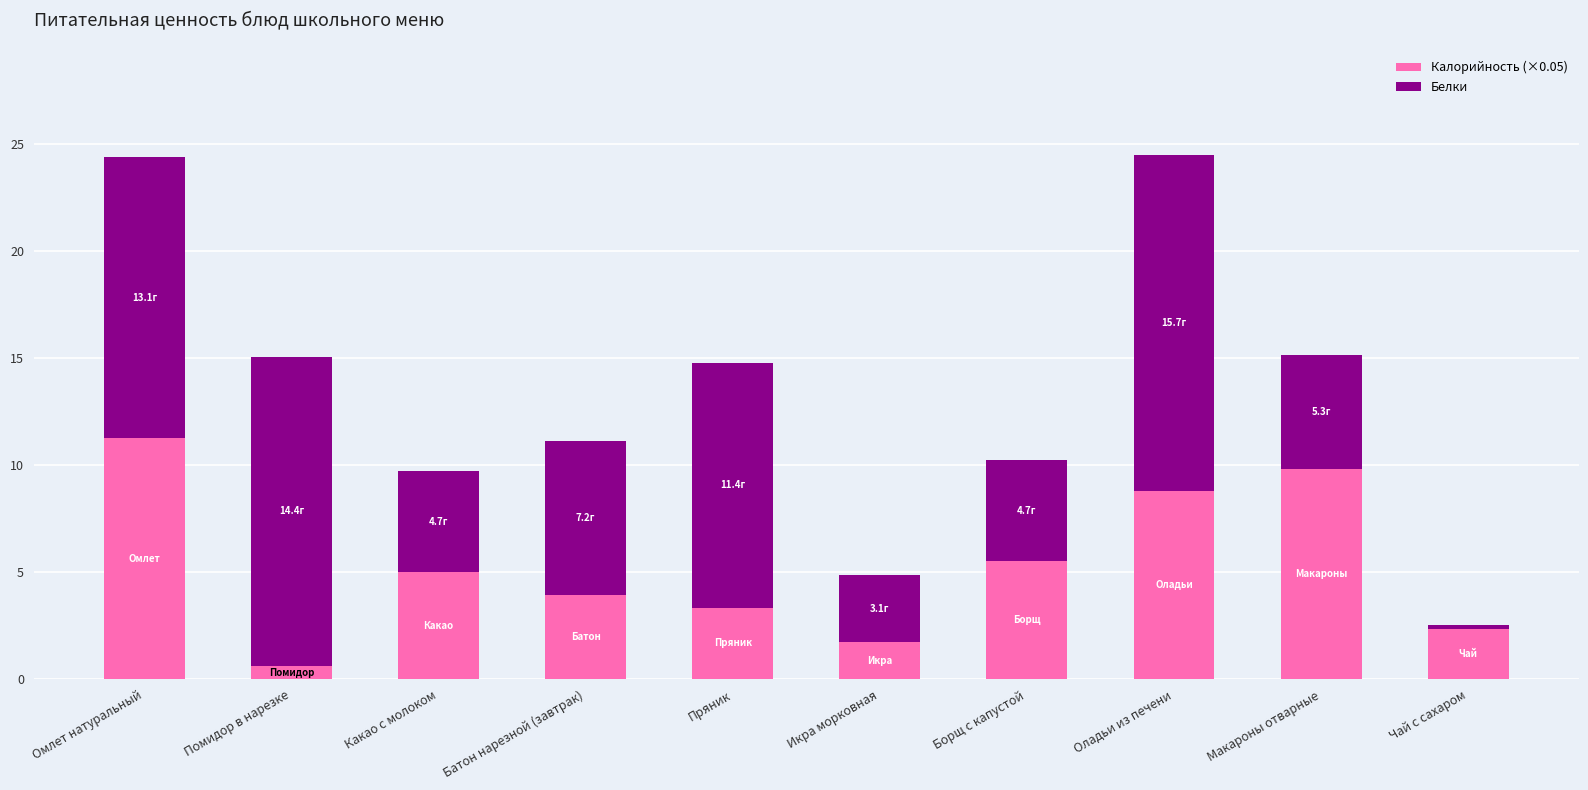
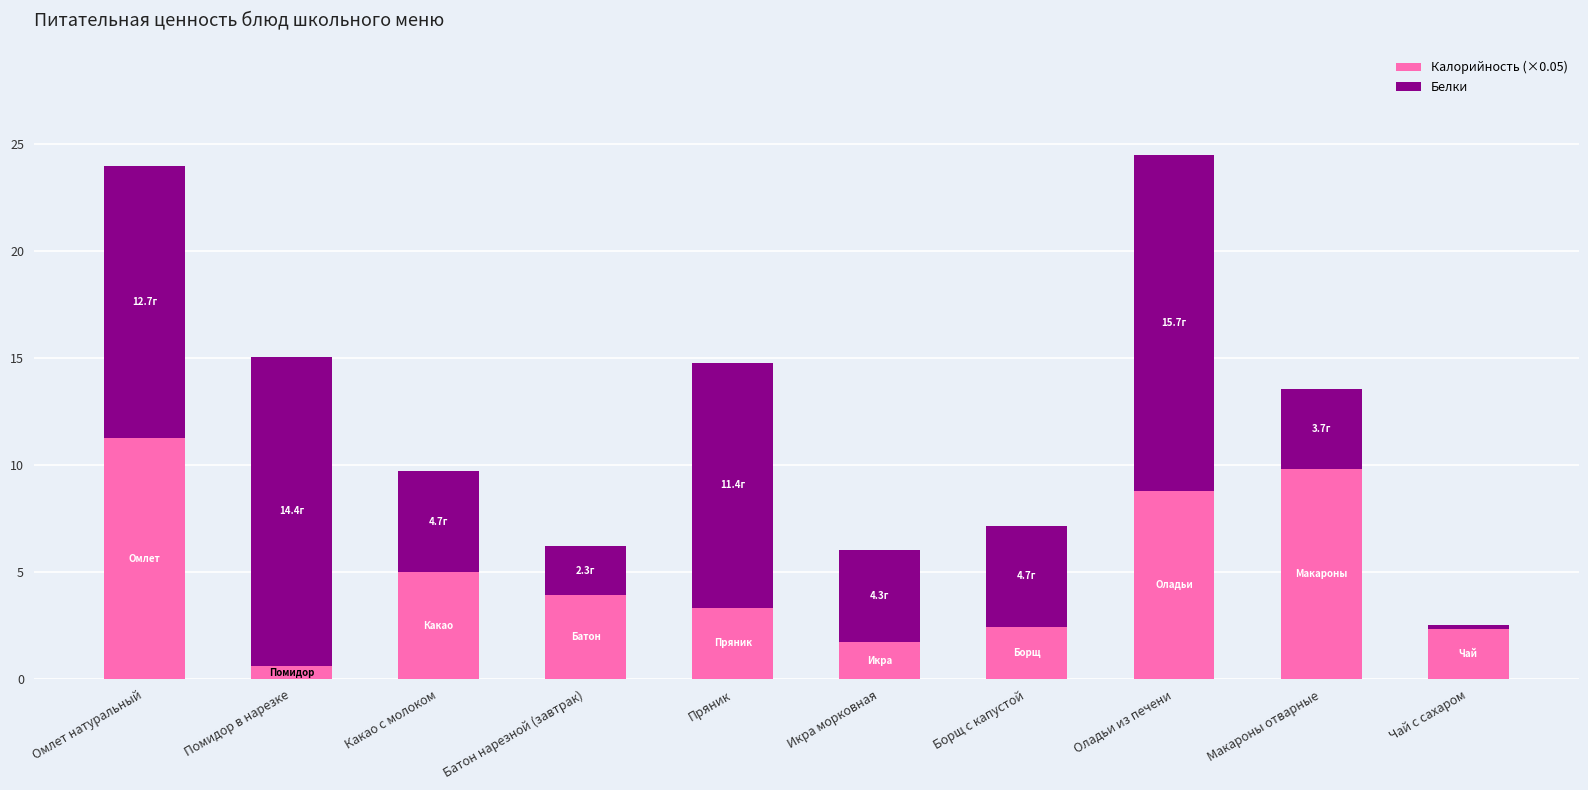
  {
    "Калорийность (×0.05)": {
      "Омлет натуральный": "11.3",
      "Помидор в нарезке": "0.6",
      "Какао с молоком": "5.0",
      "Батон нарезной (завтрак)": "3.9",
      "Пряник": "3.4",
      "Икра морковная": "1.8",
-     "Борщ с капустой": "5.5",
+     "Борщ с капустой": "2.5",
      "Оладьи из печени": "8.8",
      "Макароны отварные": "9.8",
      "Чай с сахаром": "2.4"
    },
    "Белки": {
-     "Омлет натуральный": "13.1г",
+     "Омлет натуральный": "12.7г",
      "Помидор в нарезке": "14.4г",
      "Какао с молоком": "4.7г",
-     "Батон нарезной (завтрак)": "7.2г",
+     "Батон нарезной (завтрак)": "2.3г",
      "Пряник": "11.4г",
-     "Икра морковная": "3.1г",
+     "Икра морковная": "4.3г",
      "Борщ с капустой": "4.7г",
      "Оладьи из печени": "15.7г",
-     "Макароны отварные": "5.3г"
+     "Макароны отварные": "3.7г"
    }
  }
